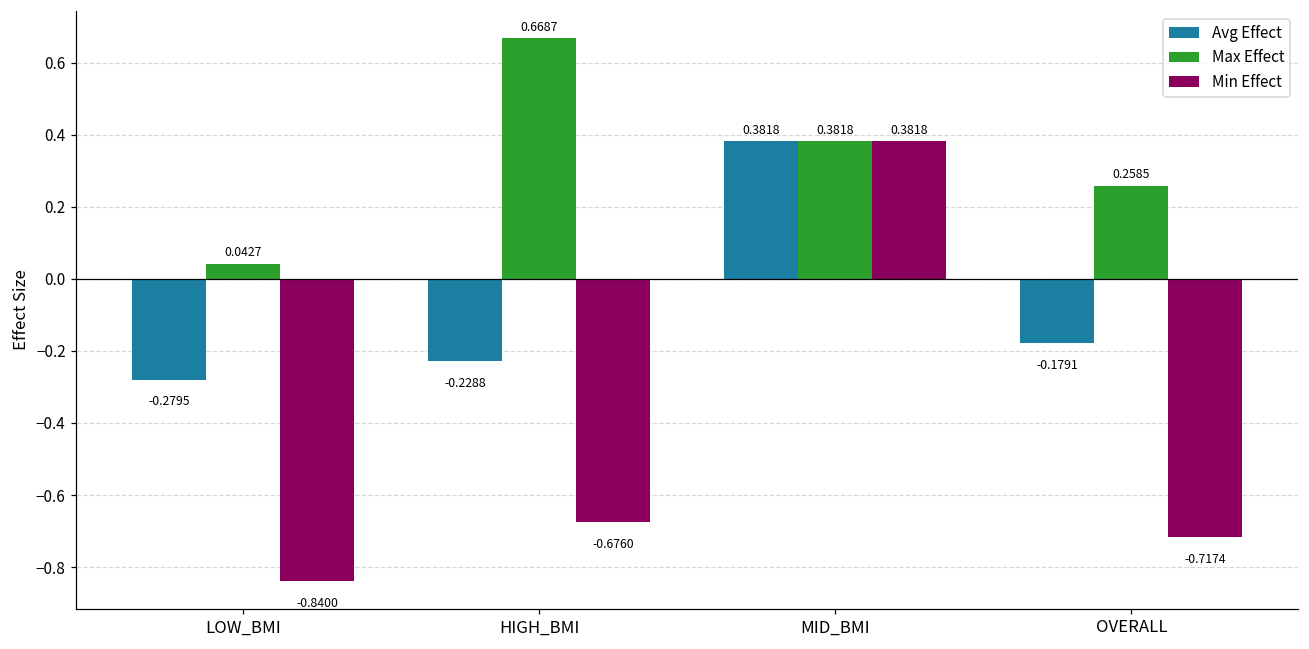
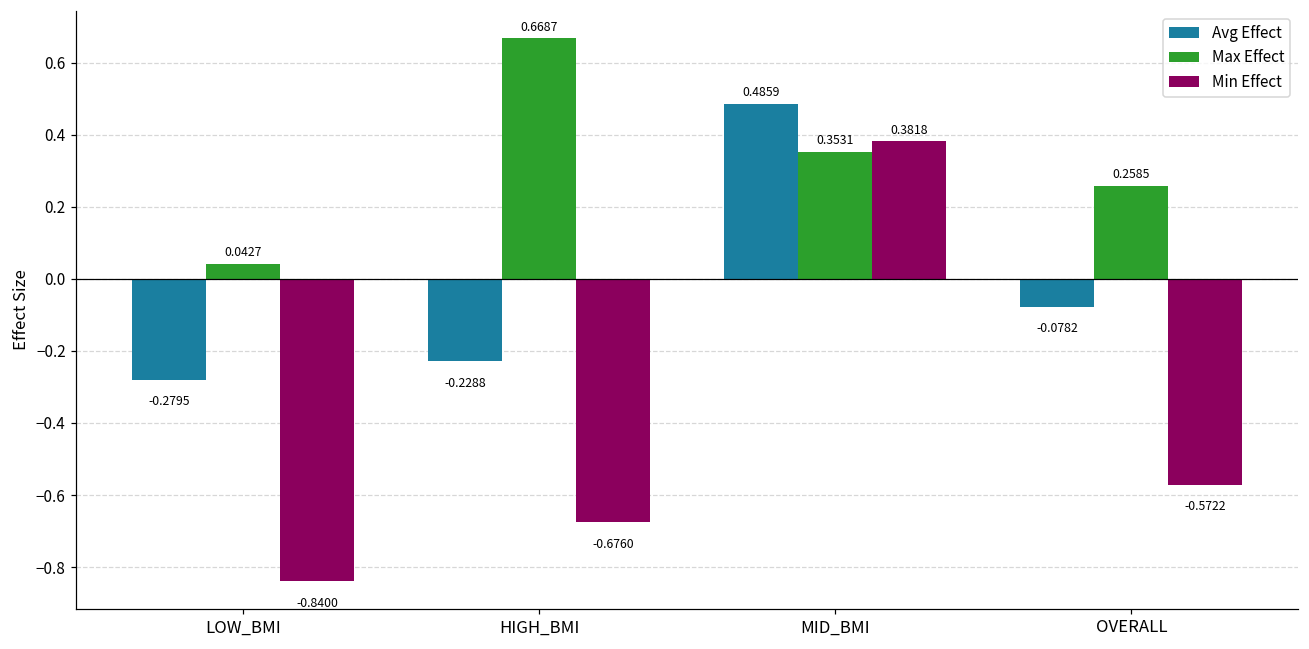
  {
    "Avg Effect": {
      "LOW_BMI": -0.2795,
      "HIGH_BMI": -0.2288,
-     "MID_BMI": 0.3818,
-     "OVERALL": -0.1791
+     "MID_BMI": 0.4859,
+     "OVERALL": -0.0782
    },
    "Max Effect": {
      "LOW_BMI": 0.0427,
      "HIGH_BMI": 0.6687,
-     "MID_BMI": 0.3818,
+     "MID_BMI": 0.3531,
      "OVERALL": 0.2585
    },
    "Min Effect": {
      "LOW_BMI": -0.8400,
      "HIGH_BMI": -0.6760,
      "MID_BMI": 0.3818,
-     "OVERALL": -0.7174
+     "OVERALL": -0.5722
    }
  }
